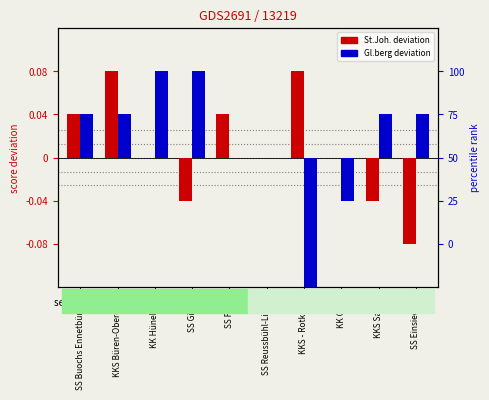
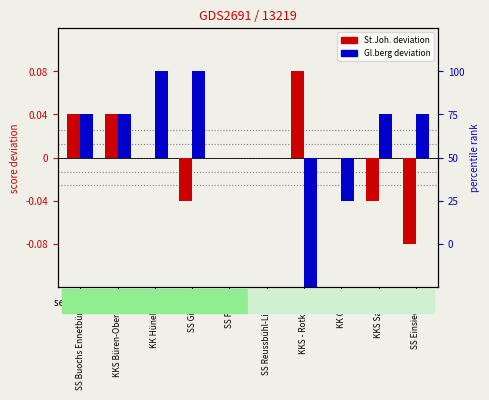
  {
    "St.Joh. deviation": {
      "SS Buochs Ennetbürgen": 0.040,
-     "KKS Büren-Oberdorf": 0.080,
+     "KKS Büren-Oberdorf": 0.040,
      "KK Hüneberg": 0.000,
      "SS Giswil": -0.040,
-     "SS Frick": 0.040,
+     "SS Frick": 0.000,
      "SS Reussbühl-Littau": 0.000,
      "KKS - Rotkreuz": 0.080,
      "KK Gohl": 0.000,
      "KKS Sattel": -0.040,
      "SS Einsiedeln": -0.080
    },
    "Gl.berg deviation": {
      "SS Buochs Ennetbürgen": 0.040,
      "KKS Büren-Oberdorf": 0.040,
      "KK Hüneberg": 0.080,
      "SS Giswil": 0.080,
      "SS Frick": 0.000,
      "SS Reussbühl-Littau": 0.000,
      "KKS - Rotkreuz": -0.120,
      "KK Gohl": -0.040,
      "KKS Sattel": 0.040,
      "SS Einsiedeln": 0.040
    }
  }
